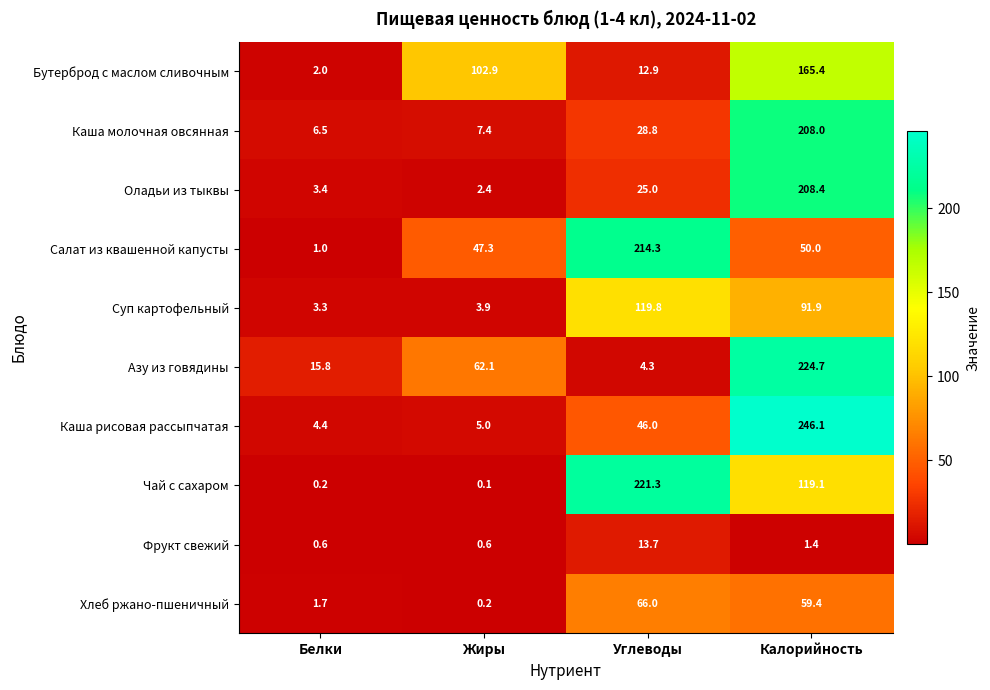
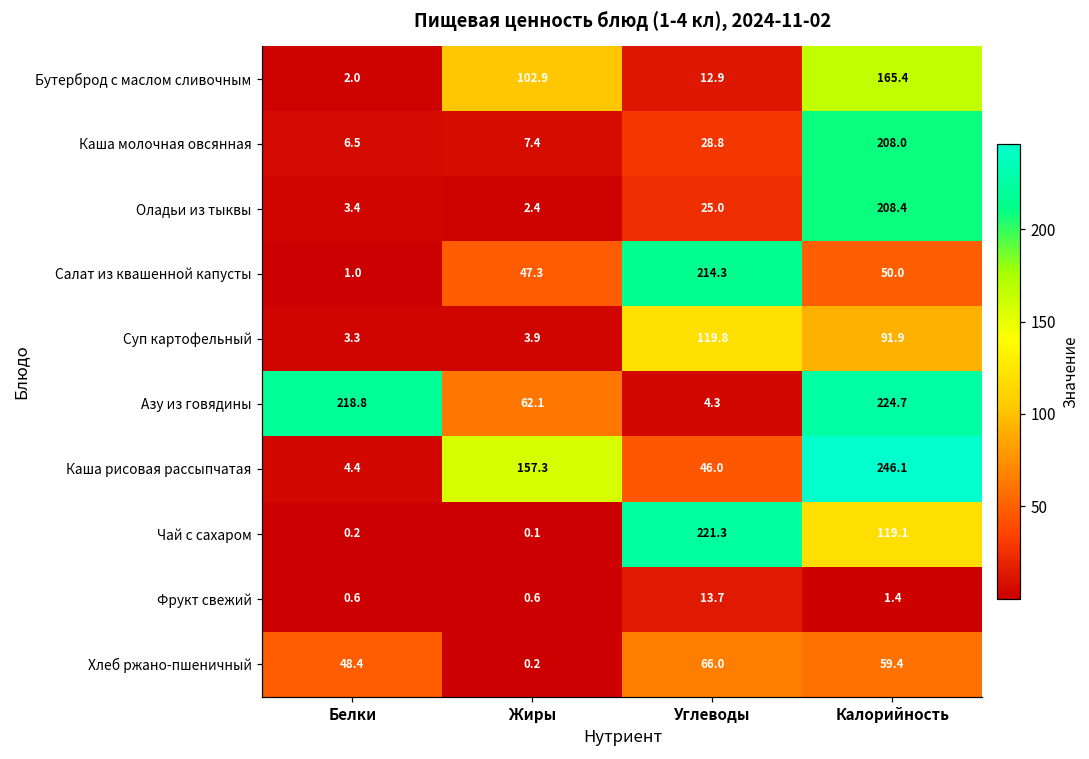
  {
    "Бутерброд с маслом сливочным": {
      "Белки": 2.0,
      "Жиры": 102.9,
      "Углеводы": 12.9,
      "Калорийность": 165.4
    },
    "Каша молочная овсянная": {
      "Белки": 6.5,
      "Жиры": 7.4,
      "Углеводы": 28.8,
      "Калорийность": 208.0
    },
    "Оладьи из тыквы": {
      "Белки": 3.4,
      "Жиры": 2.4,
      "Углеводы": 25.0,
      "Калорийность": 208.4
    },
    "Салат из квашенной капусты": {
      "Белки": 1.0,
      "Жиры": 47.3,
      "Углеводы": 214.3,
      "Калорийность": 50.0
    },
    "Суп картофельный": {
      "Белки": 3.3,
      "Жиры": 3.9,
      "Углеводы": 119.8,
      "Калорийность": 91.9
    },
    "Азу из говядины": {
-     "Белки": 15.8,
+     "Белки": 218.8,
      "Жиры": 62.1,
      "Углеводы": 4.3,
      "Калорийность": 224.7
    },
    "Каша рисовая рассыпчатая": {
      "Белки": 4.4,
-     "Жиры": 5.0,
+     "Жиры": 157.3,
      "Углеводы": 46.0,
      "Калорийность": 246.1
    },
    "Чай с сахаром": {
      "Белки": 0.2,
      "Жиры": 0.1,
      "Углеводы": 221.3,
      "Калорийность": 119.1
    },
    "Фрукт свежий": {
      "Белки": 0.6,
      "Жиры": 0.6,
      "Углеводы": 13.7,
      "Калорийность": 1.4
    },
    "Хлеб ржано-пшеничный": {
-     "Белки": 1.7,
+     "Белки": 48.4,
      "Жиры": 0.2,
      "Углеводы": 66.0,
      "Калорийность": 59.4
    }
  }
